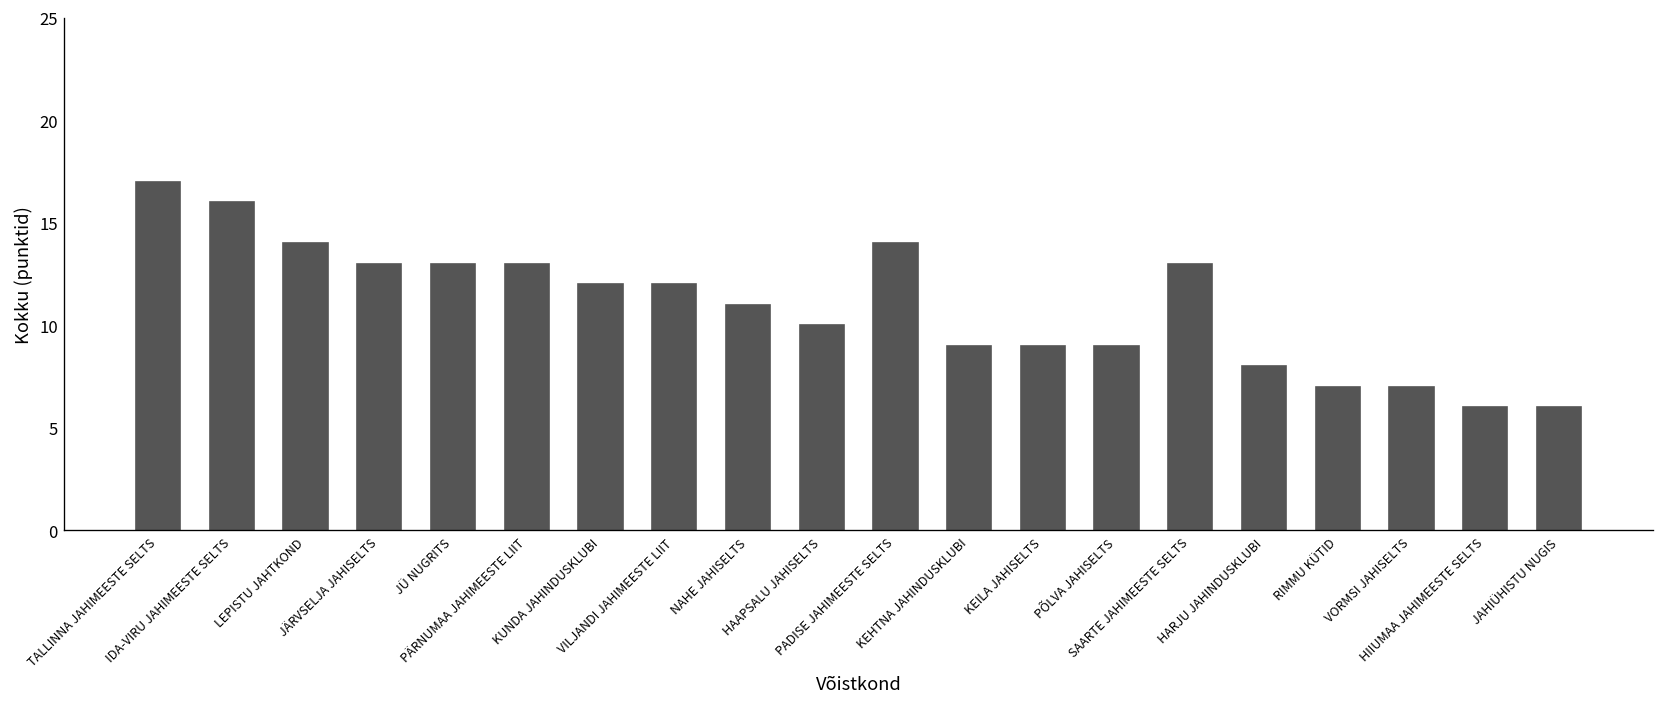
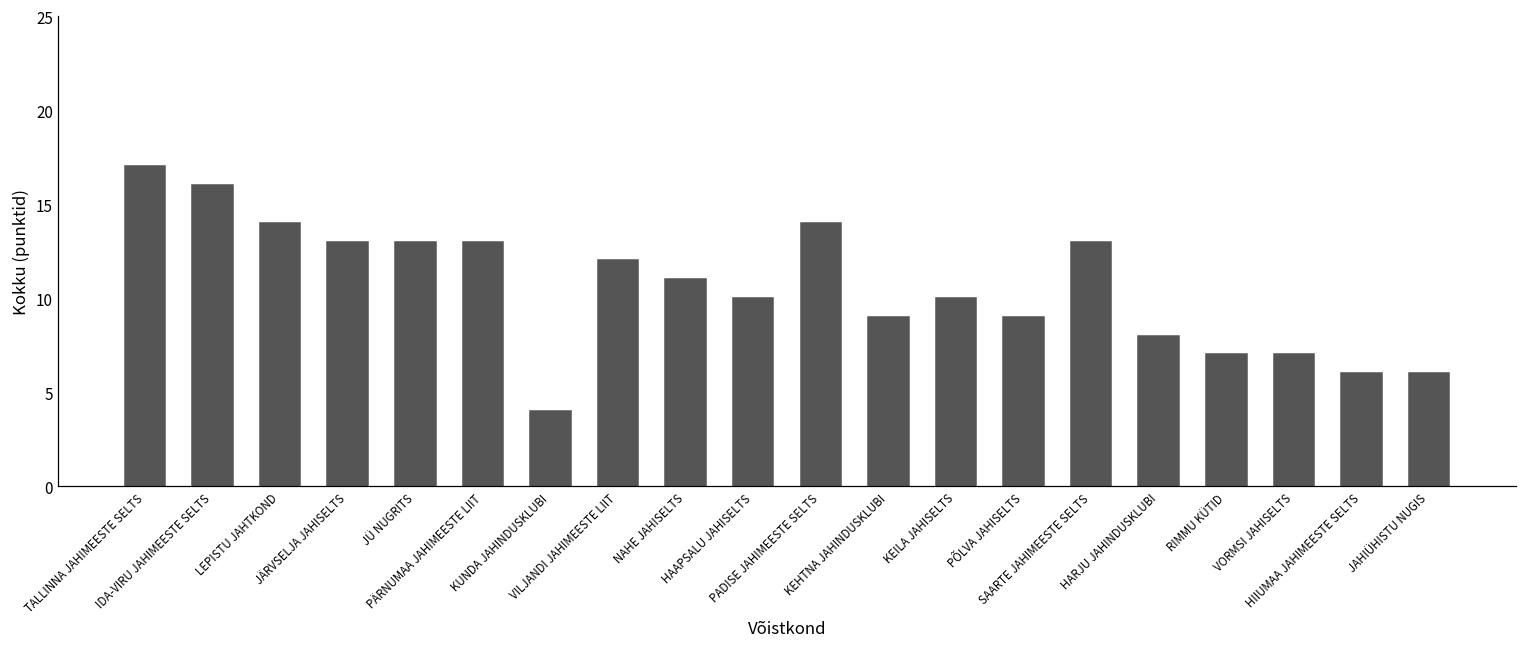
  {
    "TALLINNA JAHIMEESTE SELTS": 17,
    "IDA-VIRU JAHIMEESTE SELTS": 16,
    "LEPISTU JAHTKOND": 14,
    "JÄRVSELJA JAHISELTS": 13,
    "JÜ NUGRITS": 13,
    "PÄRNUMAA JAHIMEESTE LIIT": 13,
-   "KUNDA JAHINDUSKLUBI": 12,
+   "KUNDA JAHINDUSKLUBI": 4,
    "VILJANDI JAHIMEESTE LIIT": 12,
    "NAHE JAHISELTS": 11,
    "HAAPSALU JAHISELTS": 10,
    "PADISE JAHIMEESTE SELTS": 14,
    "KEHTNA JAHINDUSKLUBI": 9,
-   "KEILA JAHISELTS": 9,
+   "KEILA JAHISELTS": 10,
    "PÕLVA JAHISELTS": 9,
    "SAARTE JAHIMEESTE SELTS": 13,
    "HARJU JAHINDUSKLUBI": 8,
    "RIMMU KÜTID": 7,
    "VORMSI JAHISELTS": 7,
    "HIIUMAA JAHIMEESTE SELTS": 6,
    "JAHIÜHISTU NUGIS": 6
  }
